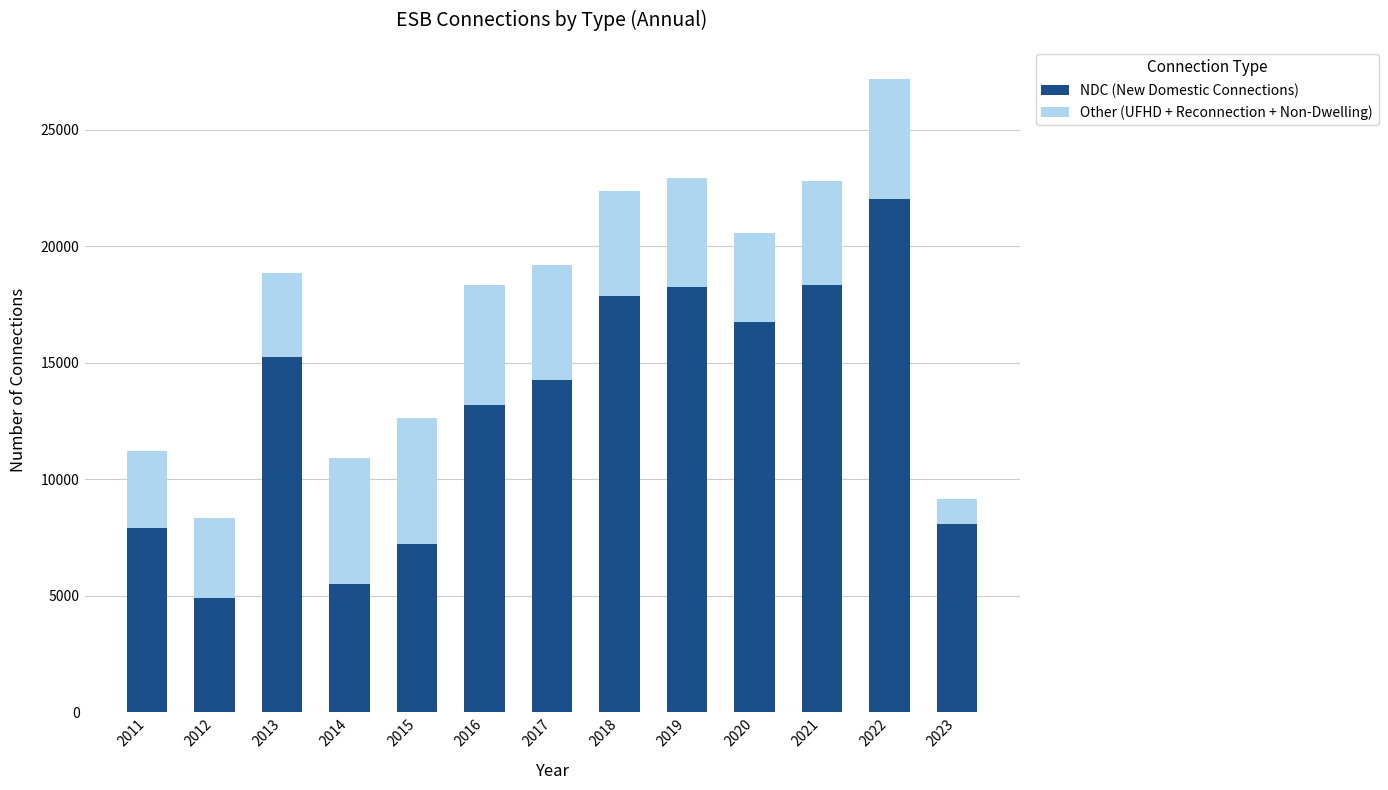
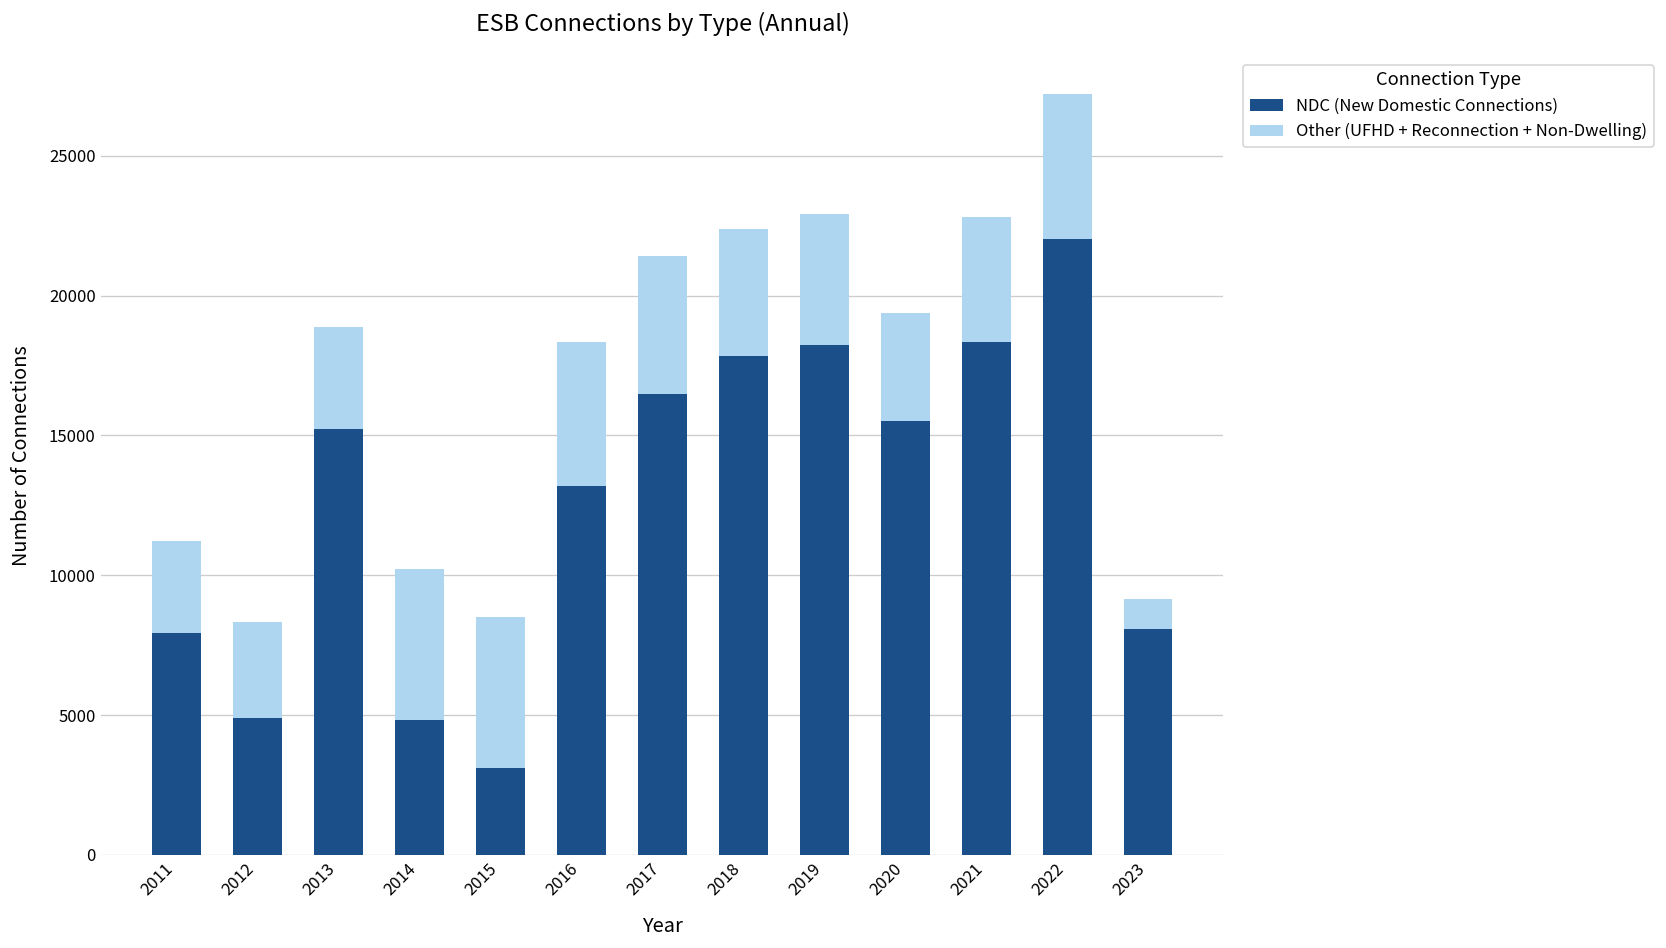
  {
    "NDC (New Domestic Connections)": {
      "2011": 7900,
      "2012": 4900,
      "2013": 15200,
-     "2014": 5500,
-     "2015": 7200,
+     "2014": 4800,
+     "2015": 3100,
      "2016": 13200,
-     "2017": 14300,
+     "2017": 16500,
      "2018": 17800,
      "2019": 18200,
-     "2020": 16700,
+     "2020": 15500,
      "2021": 18300,
      "2022": 22000,
      "2023": 8100
    },
    "Other (UFHD + Reconnection + Non-Dwelling)": {
      "2011": 3300,
      "2012": 3400,
      "2013": 3600,
      "2014": 5400,
      "2015": 5400,
      "2016": 5100,
      "2017": 4900,
      "2018": 4500,
      "2019": 4700,
      "2020": 3900,
      "2021": 4500,
      "2022": 5200,
      "2023": 1100
    }
  }
